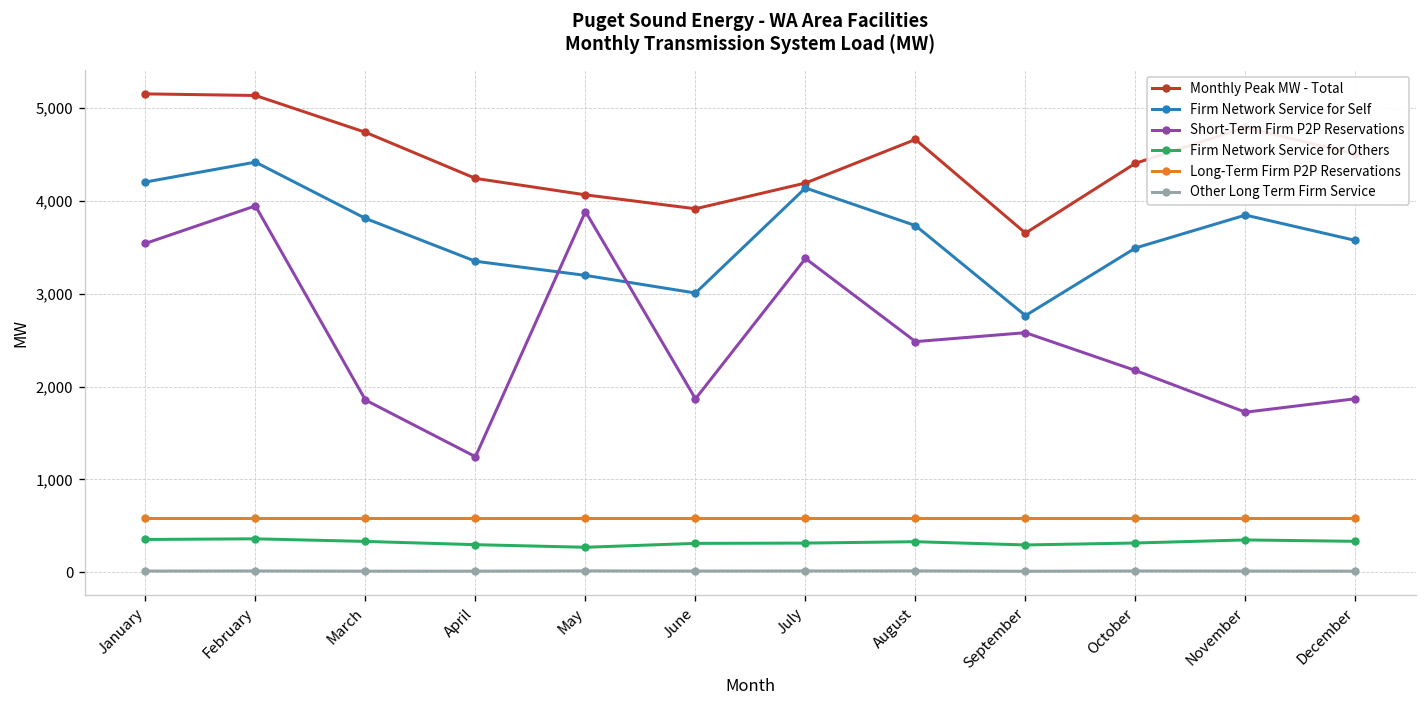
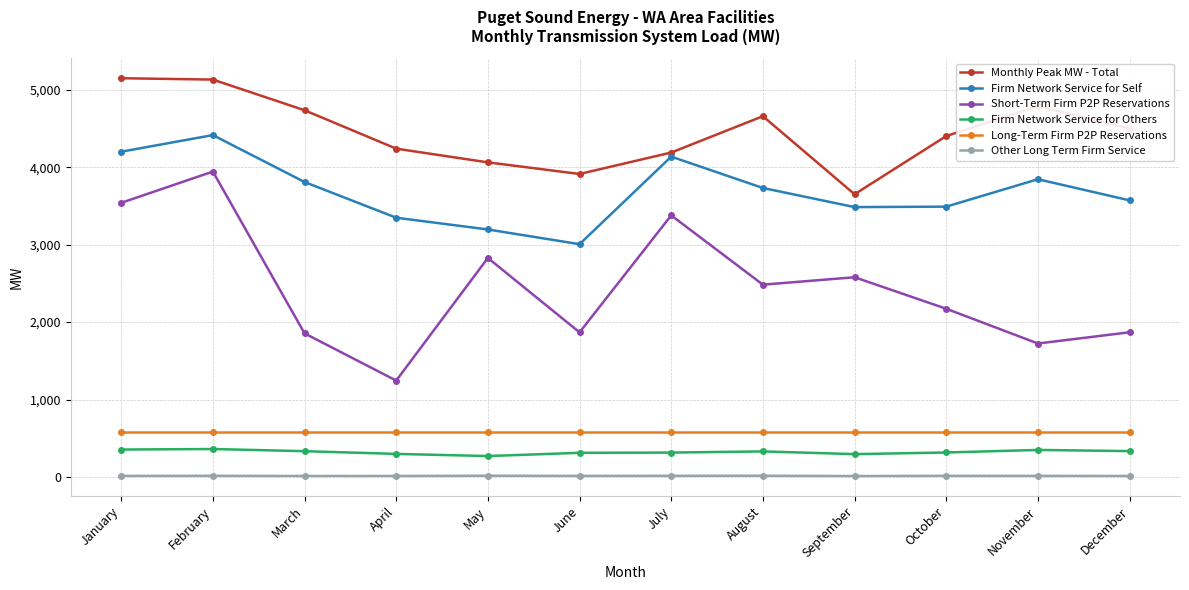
  {
    "Monthly Peak MW - Total": {
      "January": "5,200",
      "February": "5,100",
      "March": "4,700",
      "April": "4,200",
      "May": "4,100",
      "June": "3,900",
      "July": "4,200",
      "August": "4,700",
      "September": "3,700",
      "October": "4,400"
    },
    "Firm Network Service for Self": {
      "January": "4,200",
      "February": "4,400",
      "March": "3,800",
      "April": "3,300",
      "May": "3,200",
      "June": "3,000",
      "July": "4,100",
      "August": "3,700",
-     "September": "2,800",
+     "September": "3,500",
      "October": "3,500",
      "November": "3,800",
      "December": "3,600"
    },
    "Short-Term Firm P2P Reservations": {
      "January": "3,500",
      "February": "3,900",
      "March": "1,900",
      "April": "1,200",
-     "May": "3,900",
+     "May": "2,800",
      "June": "1,900",
      "July": "3,400",
      "August": "2,500",
      "September": "2,600",
      "October": "2,200",
      "November": "1,700",
      "December": "1,900"
    },
    "Firm Network Service for Others": {
      "January": "400",
      "February": "400",
      "March": "300",
      "April": "300",
      "May": "300",
      "June": "300",
      "July": "300",
      "August": "300",
      "September": "300",
      "October": "300",
      "November": "300",
      "December": "300"
    },
    "Long-Term Firm P2P Reservations": {
      "January": "600",
      "February": "600",
      "March": "600",
      "April": "600",
      "May": "600",
      "June": "600",
      "July": "600",
      "August": "600",
      "September": "600",
      "October": "600",
      "November": "600",
      "December": "600"
    },
    "Other Long Term Firm Service": {
      "January": "0",
      "February": "0",
      "March": "0",
      "April": "0",
      "May": "0",
      "June": "0",
      "July": "0",
      "August": "0",
      "September": "0",
      "October": "0",
      "November": "0",
      "December": "0"
    }
  }
